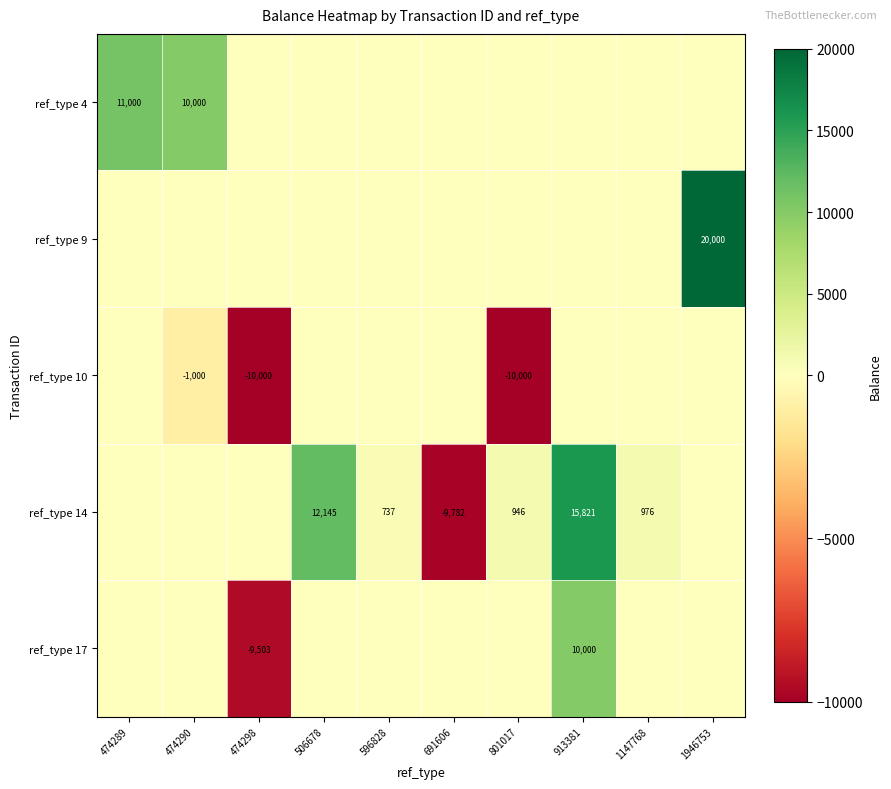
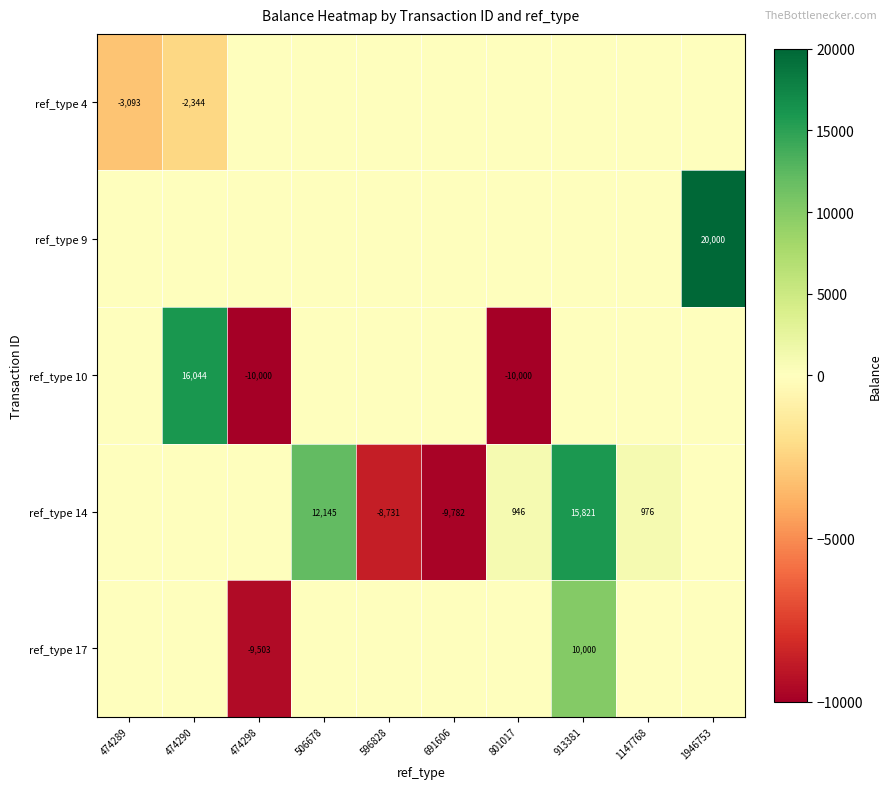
  {
    "ref_type 4": {
-     "474289": "11,000",
-     "474290": "10,000"
+     "474289": "-3,093",
+     "474290": "-2,344"
    },
    "ref_type 9": {
      "1946753": "20,000"
    },
    "ref_type 10": {
-     "474290": "-1,000",
+     "474290": "16,044",
      "474298": "-10,000",
      "801017": "-10,000"
    },
    "ref_type 14": {
      "506678": "12,145",
-     "596828": "737",
+     "596828": "-8,731",
      "691606": "-9,782",
      "801017": "946",
      "913381": "15,821",
      "1147768": "976"
    },
    "ref_type 17": {
      "474298": "-9,503",
      "913381": "10,000"
    }
  }
